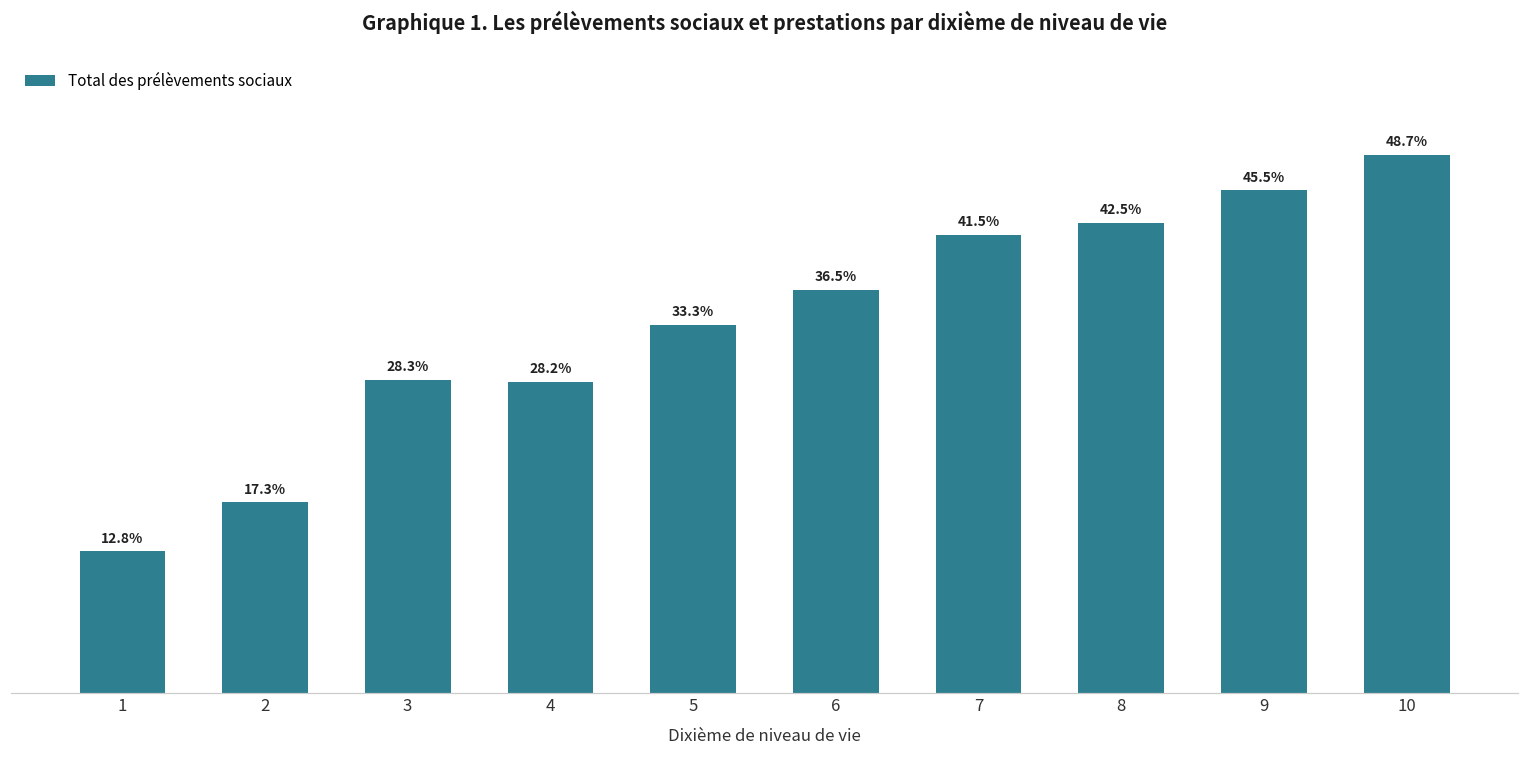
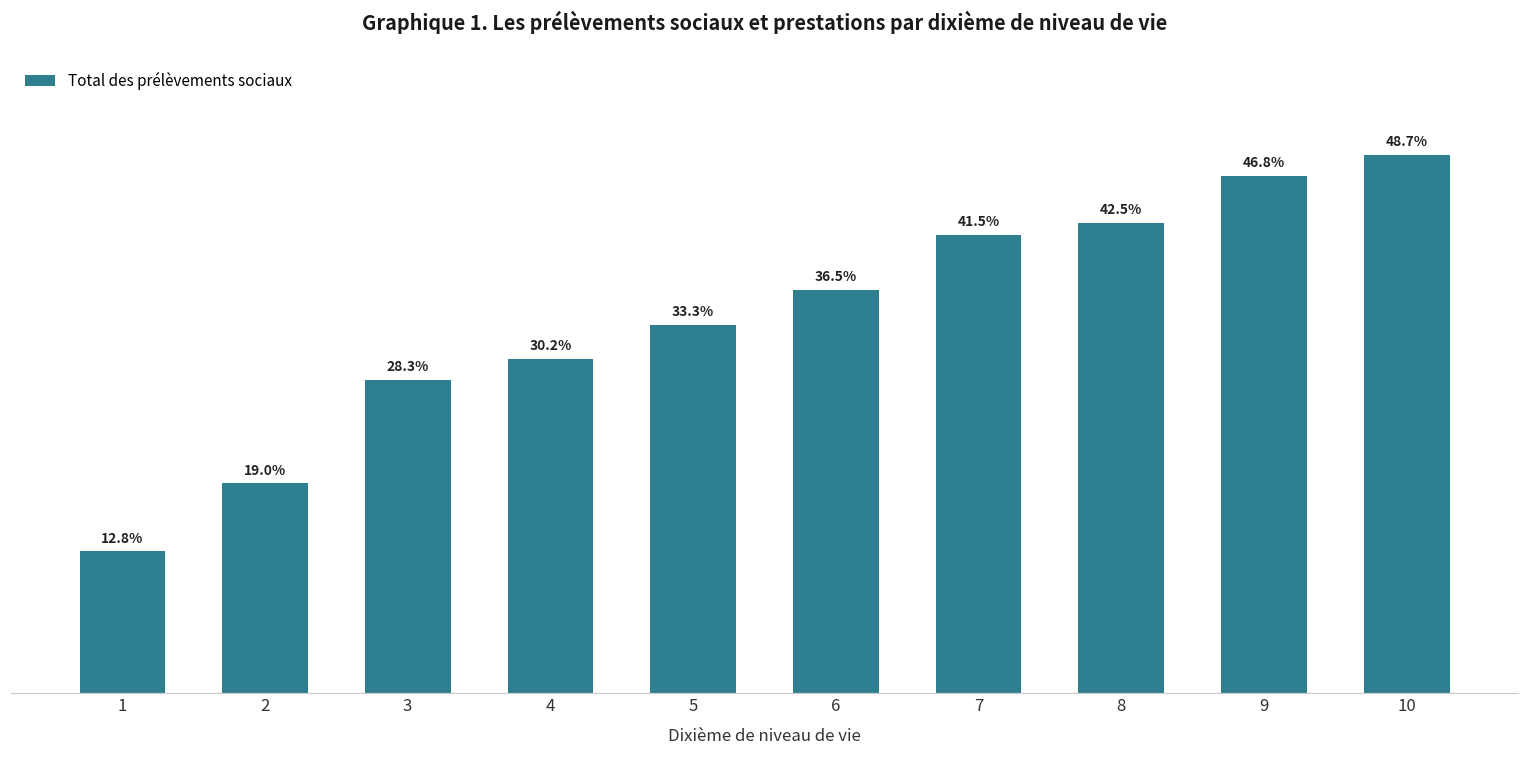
  {
    "1": "12.8%",
-   "2": "17.3%",
+   "2": "19.0%",
    "3": "28.3%",
-   "4": "28.2%",
+   "4": "30.2%",
    "5": "33.3%",
    "6": "36.5%",
    "7": "41.5%",
    "8": "42.5%",
-   "9": "45.5%",
+   "9": "46.8%",
    "10": "48.7%"
  }
